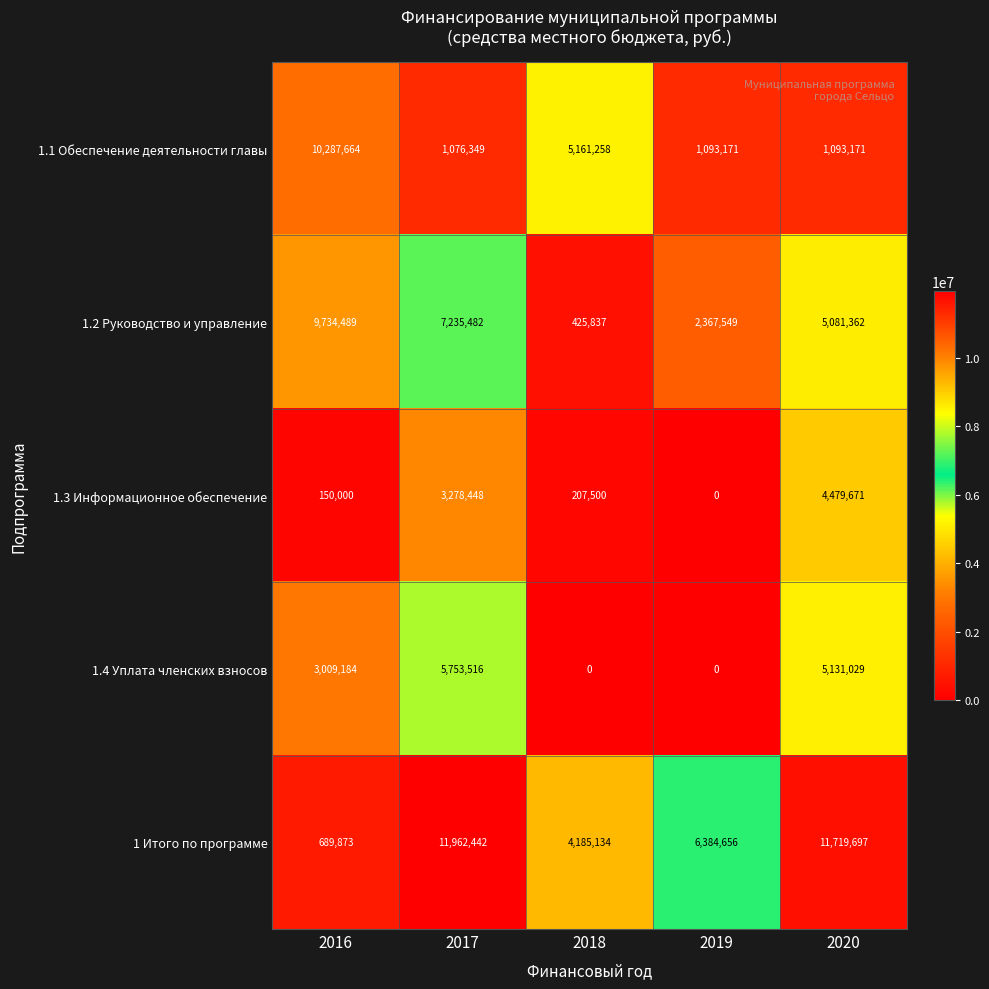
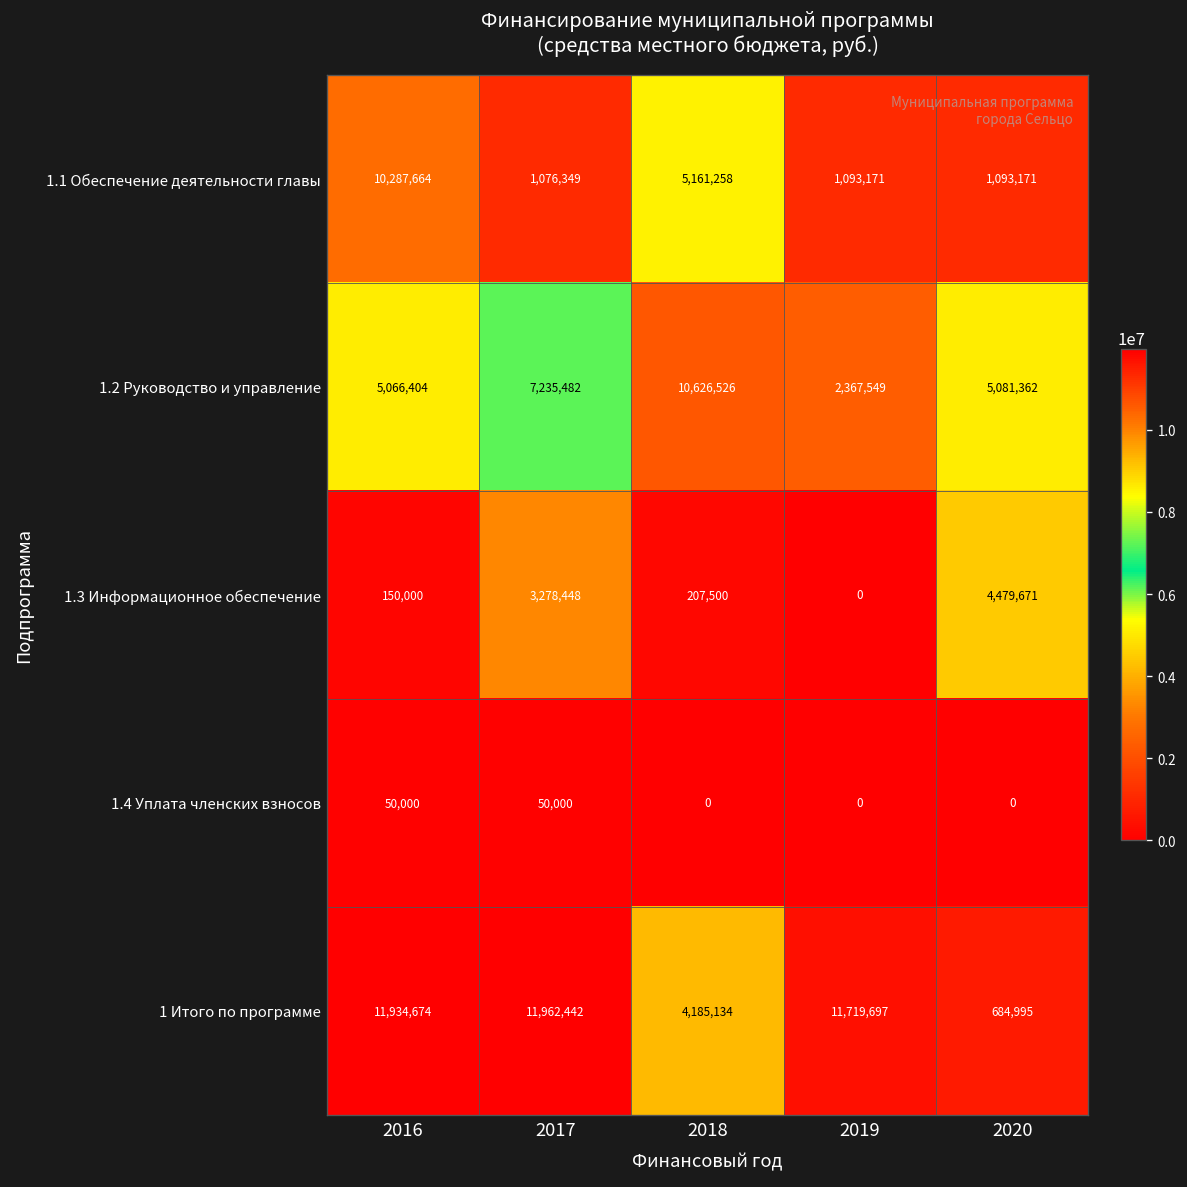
  {
    "1.1 Обеспечение деятельности главы": {
      "2016": "10,287,664",
      "2017": "1,076,349",
      "2018": "5,161,258",
      "2019": "1,093,171"
    },
    "1.2 Руководство и управление": {
-     "2016": "9,734,489",
+     "2016": "5,066,404",
      "2017": "7,235,482",
-     "2018": "425,837",
+     "2018": "10,626,526",
      "2019": "2,367,549",
      "2020": "5,081,362"
    },
    "1.3 Информационное обеспечение": {
      "2016": "150,000",
      "2017": "3,278,448",
      "2018": "207,500",
      "2019": "0",
      "2020": "4,479,671"
    },
    "1.4 Уплата членских взносов": {
-     "2016": "3,009,184",
-     "2017": "5,753,516",
+     "2016": "50,000",
+     "2017": "50,000",
      "2018": "0",
      "2019": "0",
-     "2020": "5,131,029"
+     "2020": "0"
    },
    "1 Итого по программе": {
-     "2016": "689,873",
+     "2016": "11,934,674",
      "2017": "11,962,442",
      "2018": "4,185,134",
-     "2019": "6,384,656",
-     "2020": "11,719,697"
+     "2019": "11,719,697",
+     "2020": "684,995"
    }
  }
